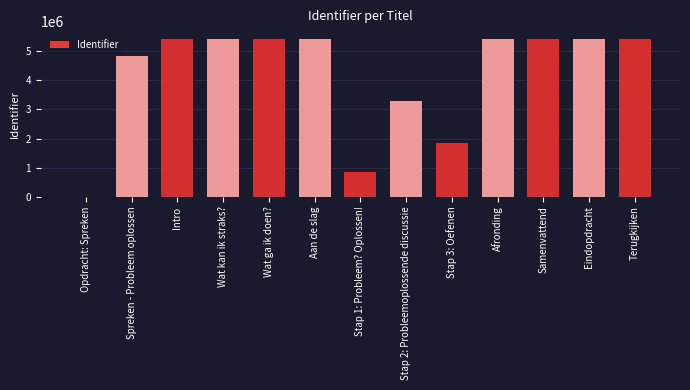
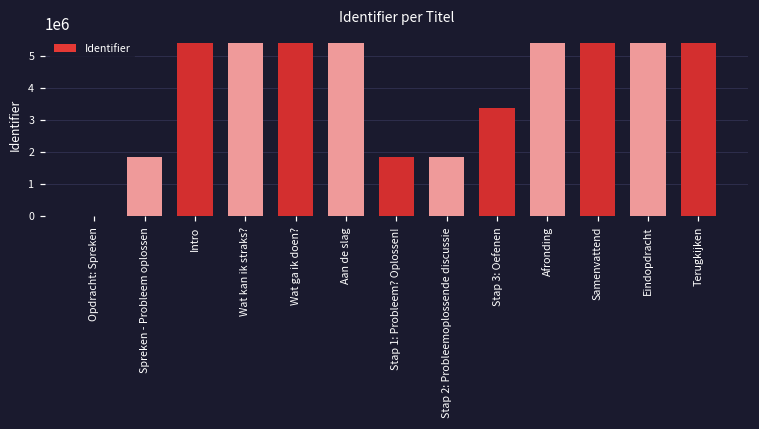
  {
    "Opdracht: Spreken": 0,
-   "Spreken - Probleem oplossen": 4800000,
+   "Spreken - Probleem oplossen": 1900000,
    "Intro": 5400000,
    "Wat kan ik straks?": 5400000,
    "Wat ga ik doen?": 5400000,
    "Aan de slag": 5400000,
-   "Stap 1: Probleem? Oplossen!": 800000,
-   "Stap 2: Probleemoplossende discussie": 3300000,
-   "Stap 3: Oefenen": 1900000,
+   "Stap 1: Probleem? Oplossen!": 1900000,
+   "Stap 2: Probleemoplossende discussie": 1900000,
+   "Stap 3: Oefenen": 3400000,
    "Afronding": 5400000,
    "Samenvattend": 5400000,
    "Eindopdracht": 5400000,
    "Terugkijken": 5400000
  }
